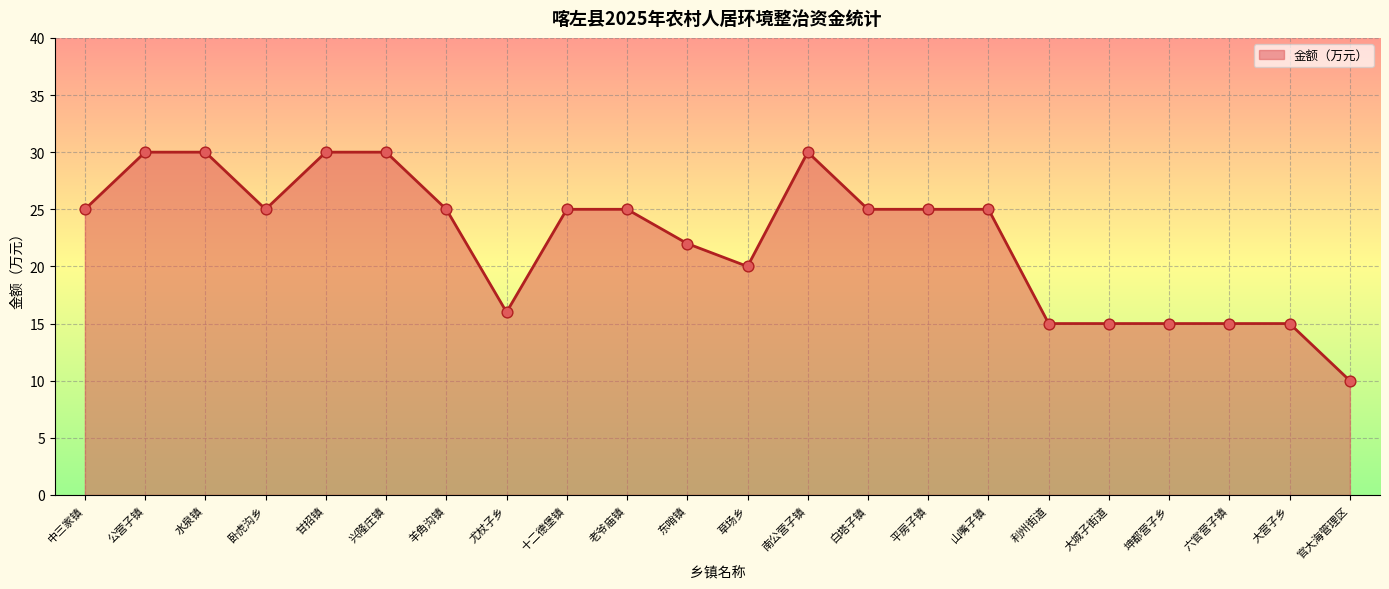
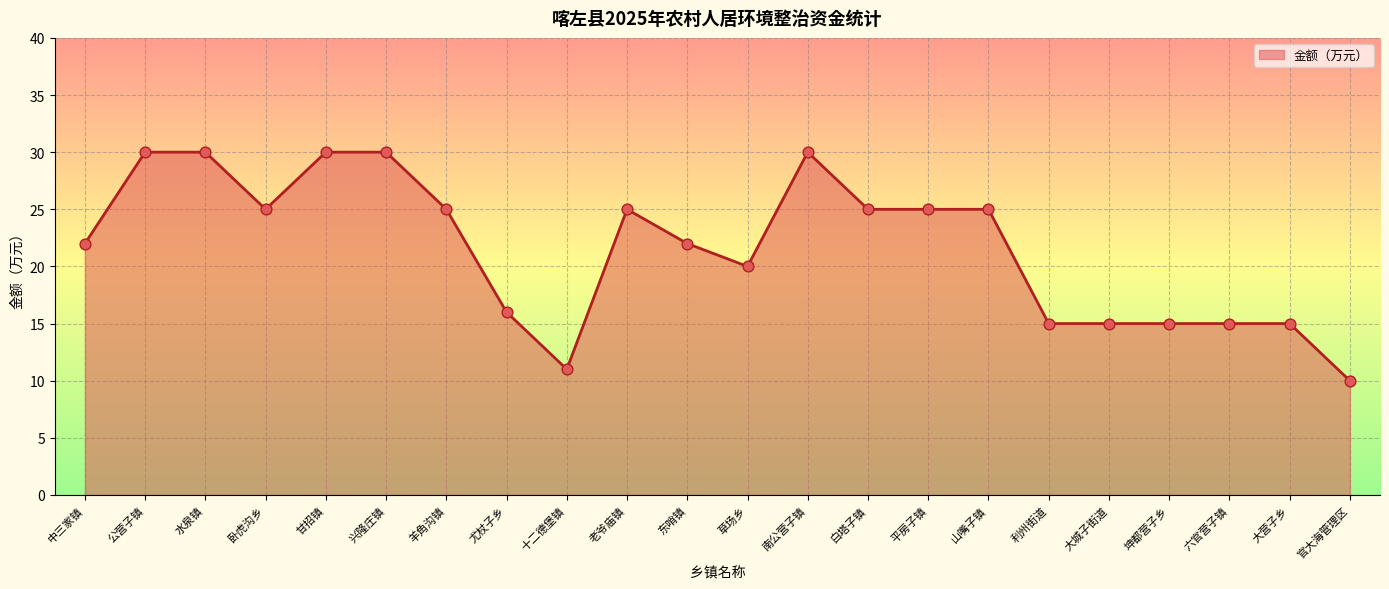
  {
-   "中三家镇": 25,
+   "中三家镇": 22,
    "公营子镇": 30,
    "水泉镇": 30,
    "卧虎沟乡": 25,
    "甘招镇": 30,
    "兴隆庄镇": 30,
    "羊角沟镇": 25,
    "尤杖子乡": 16,
-   "十二德堡镇": 25,
+   "十二德堡镇": 11,
    "老爷庙镇": 25,
    "东哨镇": 22,
    "草场乡": 20,
    "南公营子镇": 30,
    "白塔子镇": 25,
    "平房子镇": 25,
    "山嘴子镇": 25,
    "利州街道": 15,
    "大城子街道": 15,
    "坤都营子乡": 15,
    "六官营子镇": 15,
    "大营子乡": 15,
    "官大海管理区": 10
  }
